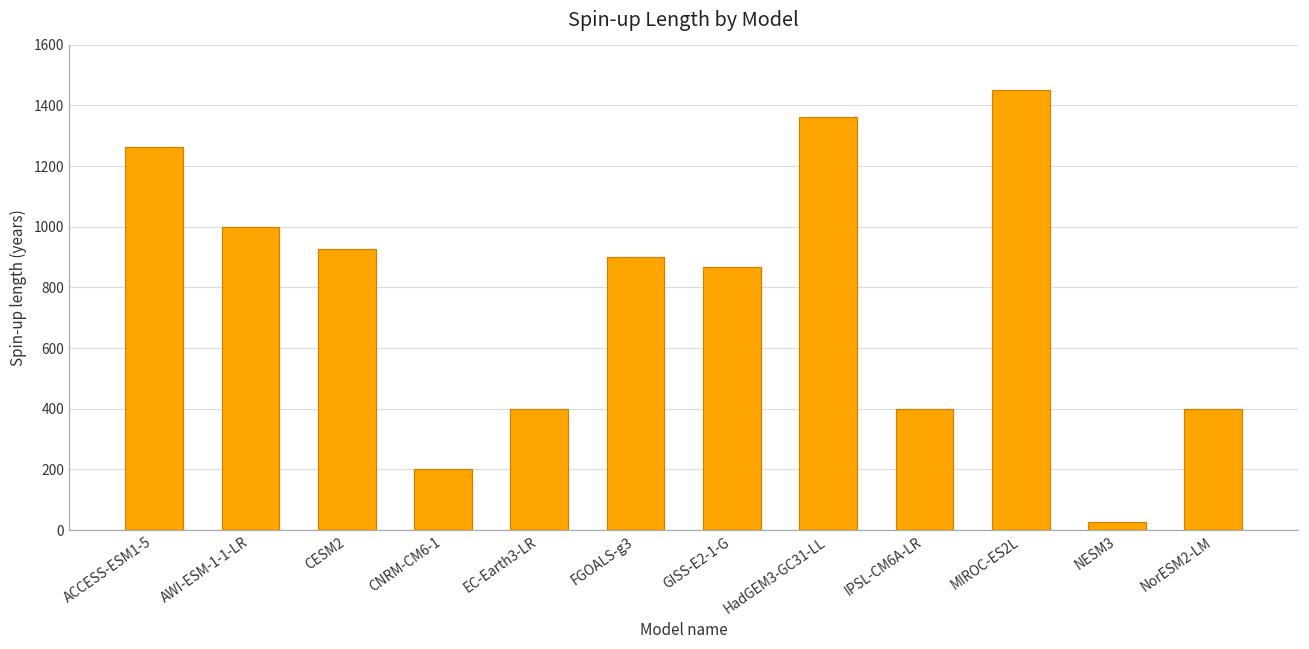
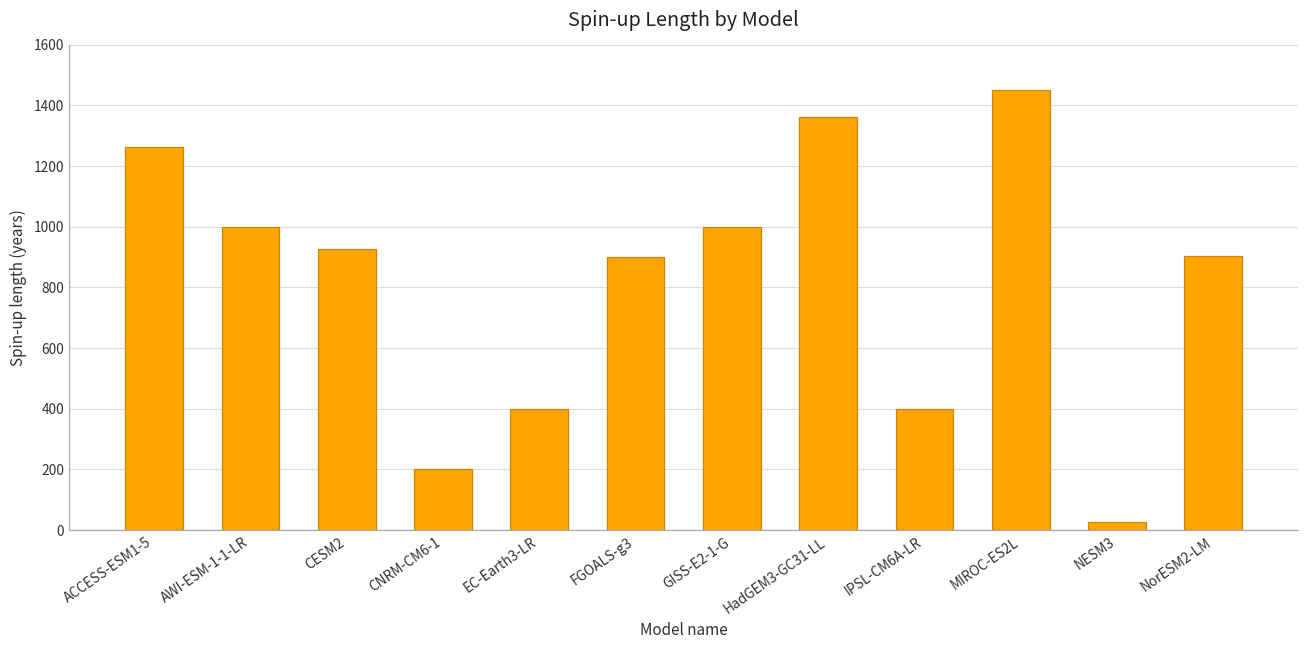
  {
    "ACCESS-ESM1-5": 1260,
    "AWI-ESM-1-1-LR": 1000,
    "CESM2": 930,
    "CNRM-CM6-1": 200,
    "EC-Earth3-LR": 400,
    "FGOALS-g3": 900,
-   "GISS-E2-1-G": 870,
+   "GISS-E2-1-G": 1000,
    "HadGEM3-GC31-LL": 1360,
    "IPSL-CM6A-LR": 400,
    "MIROC-ES2L": 1450,
    "NESM3": 30,
-   "NorESM2-LM": 400
+   "NorESM2-LM": 900
  }
